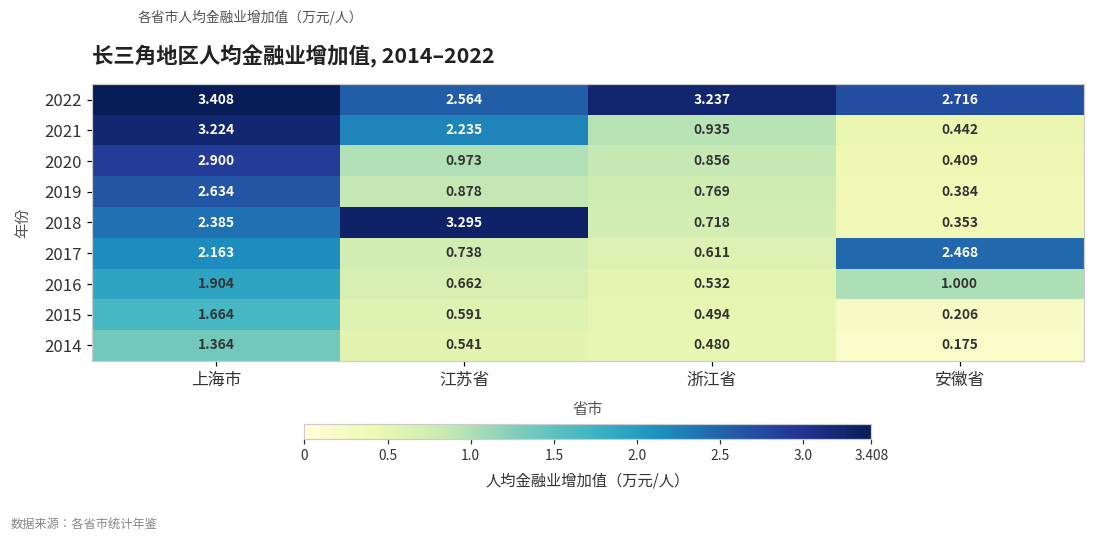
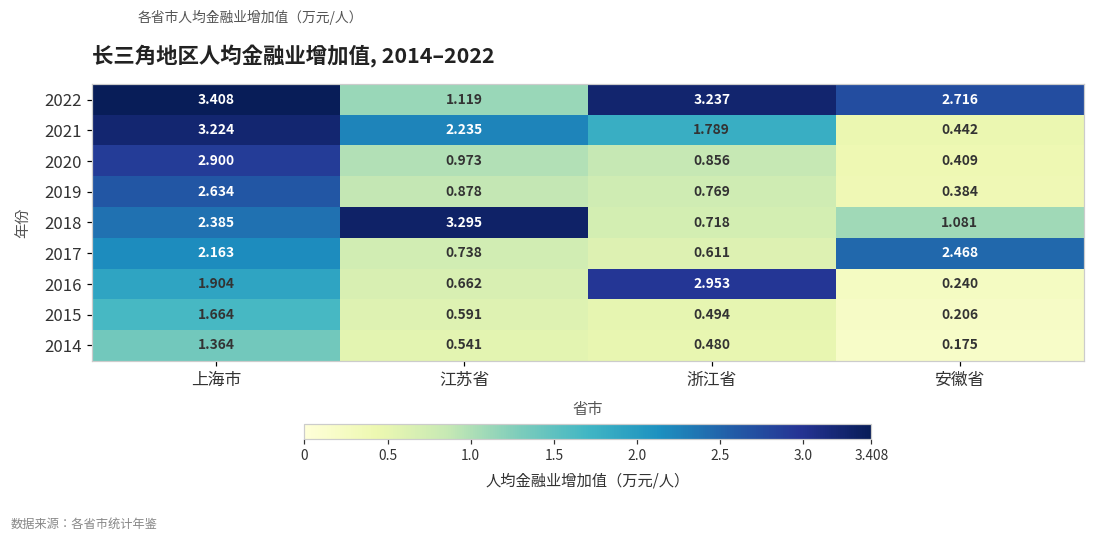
  {
    "2022": {
      "上海市": 3.408,
-     "江苏省": 2.564,
+     "江苏省": 1.119,
      "浙江省": 3.237,
      "安徽省": 2.716
    },
    "2021": {
      "上海市": 3.224,
      "江苏省": 2.235,
-     "浙江省": 0.935,
+     "浙江省": 1.789,
      "安徽省": 0.442
    },
    "2020": {
      "上海市": 2.900,
      "江苏省": 0.973,
      "浙江省": 0.856,
      "安徽省": 0.409
    },
    "2019": {
      "上海市": 2.634,
      "江苏省": 0.878,
      "浙江省": 0.769,
      "安徽省": 0.384
    },
    "2018": {
      "上海市": 2.385,
      "江苏省": 3.295,
      "浙江省": 0.718,
-     "安徽省": 0.353
+     "安徽省": 1.081
    },
    "2017": {
      "上海市": 2.163,
      "江苏省": 0.738,
      "浙江省": 0.611,
      "安徽省": 2.468
    },
    "2016": {
      "上海市": 1.904,
      "江苏省": 0.662,
-     "浙江省": 0.532,
-     "安徽省": 1.000
+     "浙江省": 2.953,
+     "安徽省": 0.240
    },
    "2015": {
      "上海市": 1.664,
      "江苏省": 0.591,
      "浙江省": 0.494,
      "安徽省": 0.206
    },
    "2014": {
      "上海市": 1.364,
      "江苏省": 0.541,
      "浙江省": 0.480,
      "安徽省": 0.175
    }
  }
